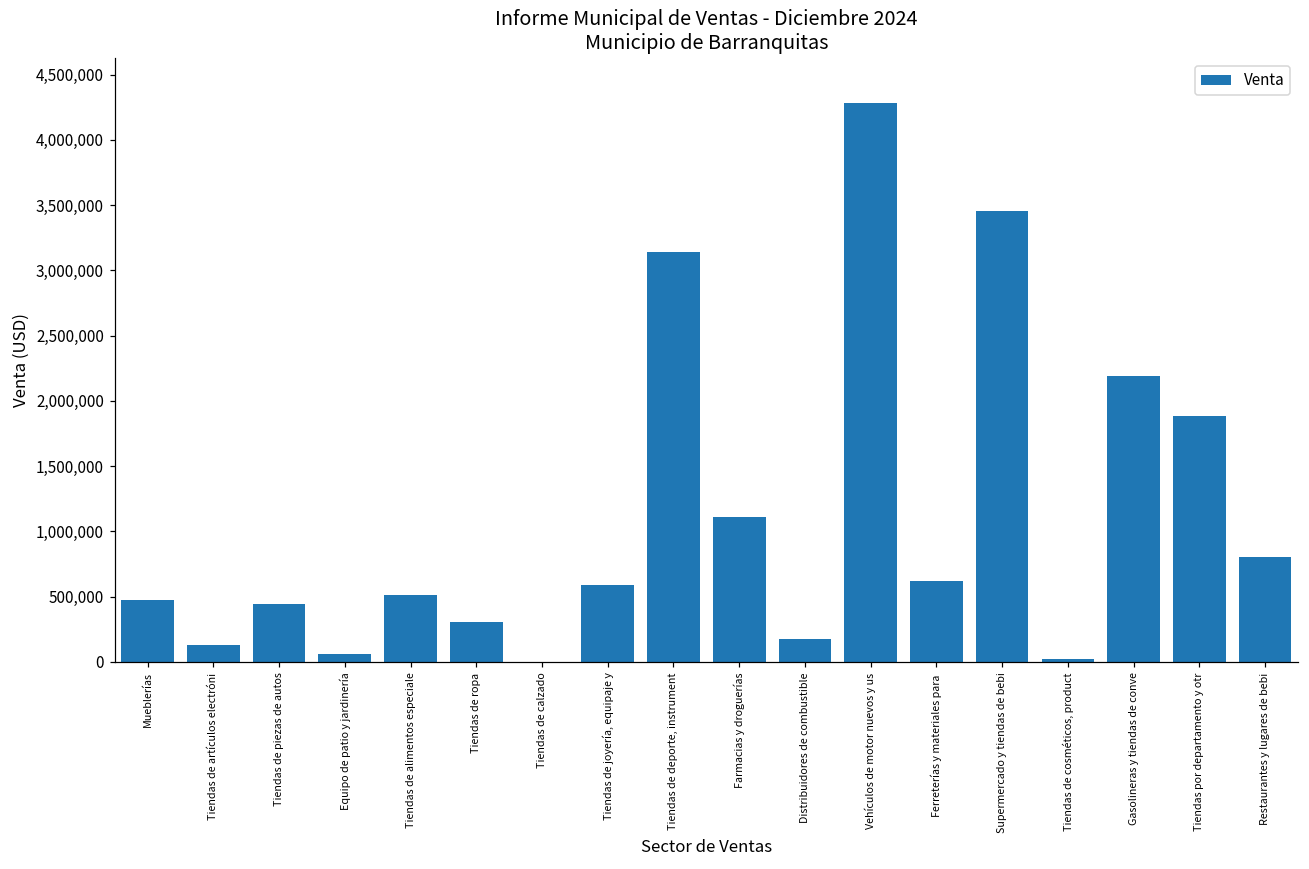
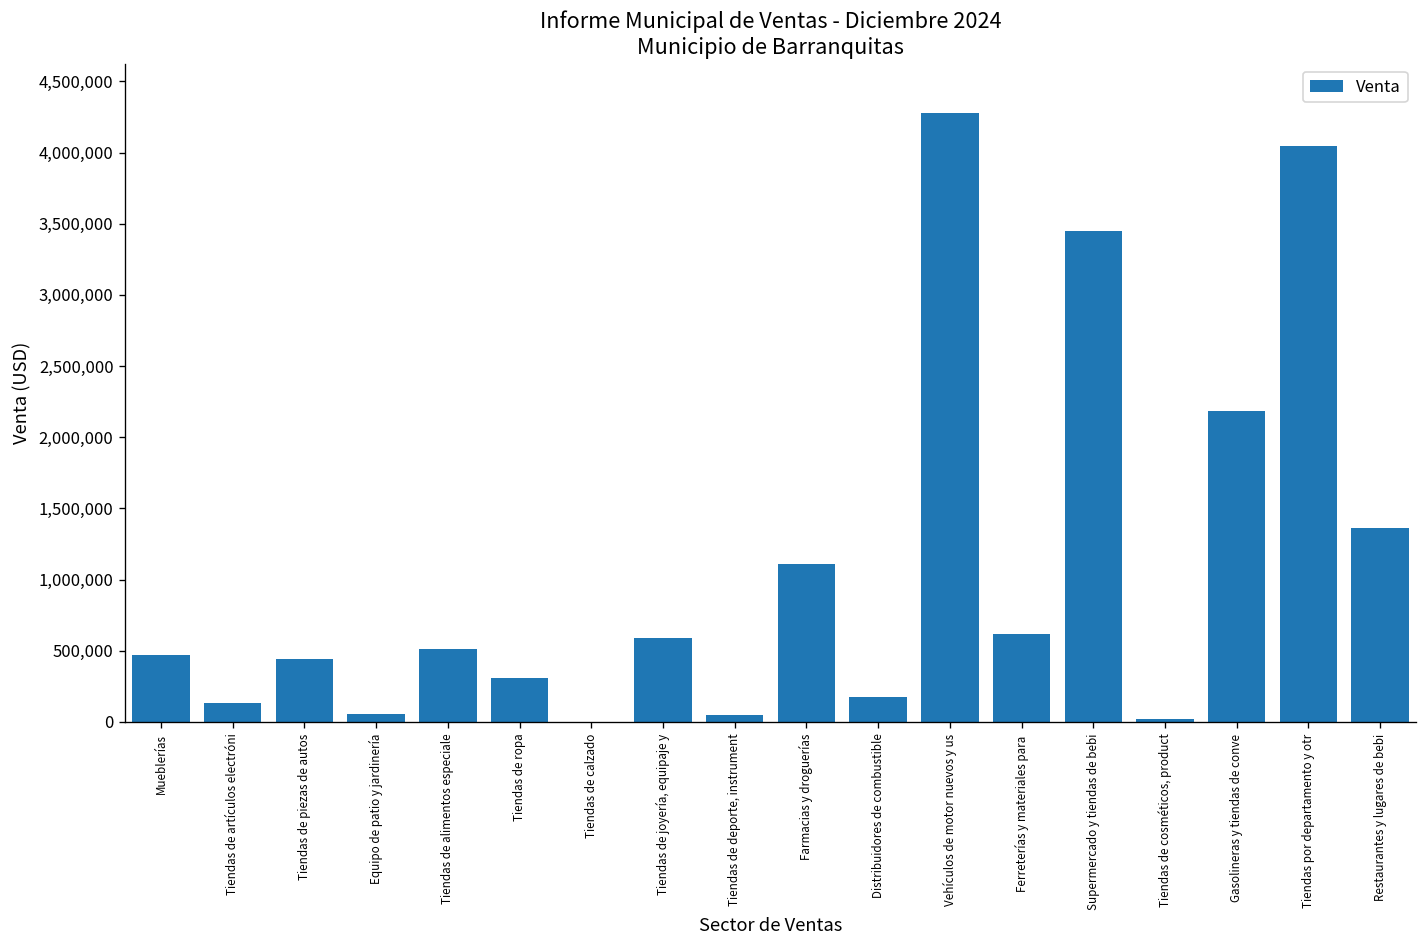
  {
    "Mueblerías": "470,000",
    "Tiendas de artículos electróni": "130,000",
    "Tiendas de piezas de autos": "450,000",
    "Equipo de patio y jardinería": "60,000",
    "Tiendas de alimentos especiale": "510,000",
    "Tiendas de ropa": "310,000",
    "Tiendas de calzado": "0",
    "Tiendas de joyería, equipaje y": "590,000",
-   "Tiendas de deporte, instrument": "3,140,000",
+   "Tiendas de deporte, instrument": "50,000",
    "Farmacias y droguerías": "1,110,000",
    "Distribuidores de combustible": "170,000",
    "Vehículos de motor nuevos y us": "4,280,000",
    "Ferreterías y materiales para": "620,000",
    "Supermercado y tiendas de bebi": "3,450,000",
    "Gasolineras y tiendas de conve": "2,190,000",
-   "Tiendas por departamento y otr": "1,880,000",
-   "Restaurantes y lugares de bebi": "800,000"
+   "Tiendas por departamento y otr": "4,040,000",
+   "Restaurantes y lugares de bebi": "1,370,000"
  }
